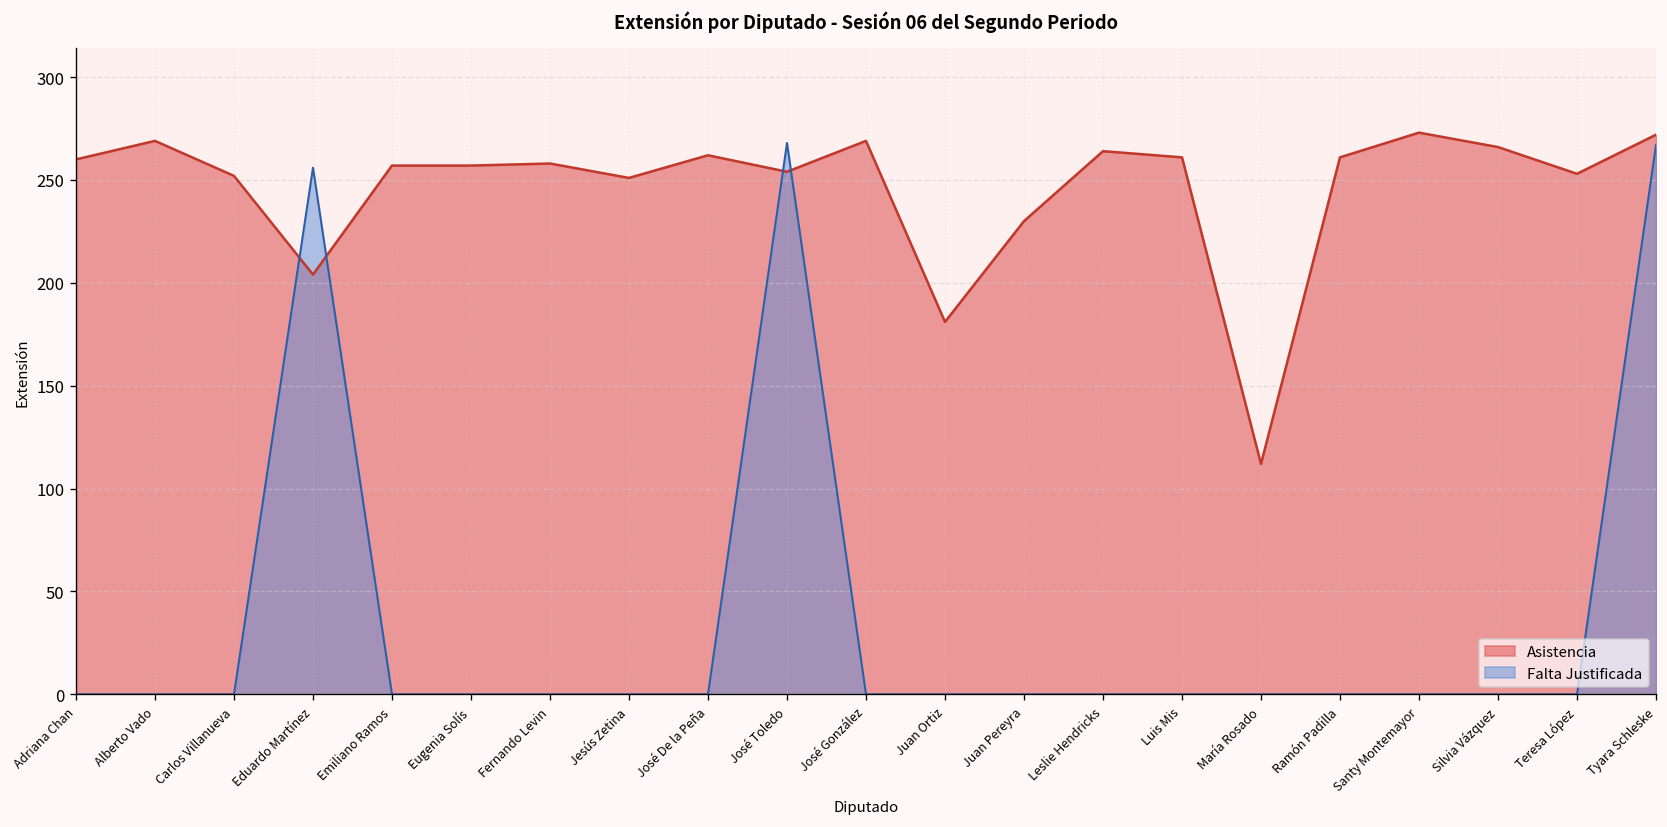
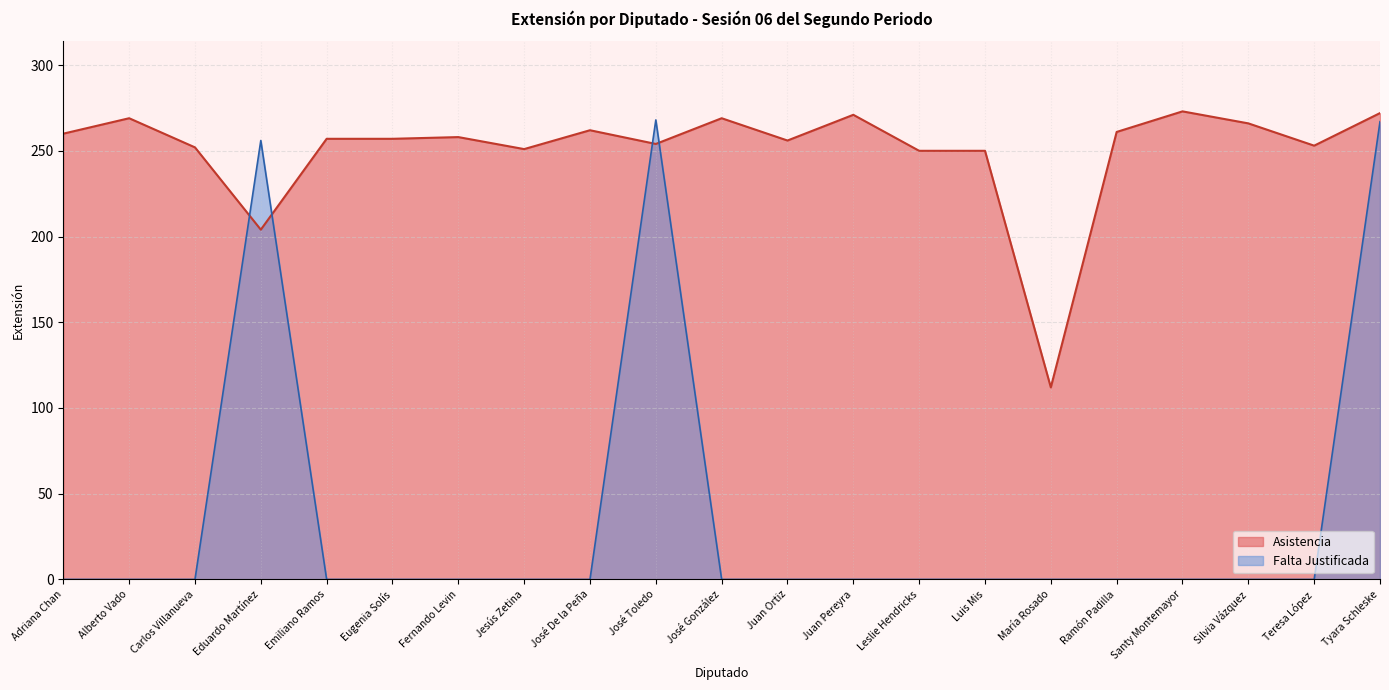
  {
    "Asistencia": {
      "Adriana Chan": 260,
      "Alberto Vado": 269,
      "Carlos Villanueva": 252,
      "Eduardo Martínez": 204,
      "Emiliano Ramos": 257,
      "Eugenia Solís": 257,
      "Fernando Levin": 258,
      "Jesús Zetina": 251,
      "José De la Peña": 262,
      "José Toledo": 254,
      "José González": 269,
-     "Juan Ortiz": 181,
-     "Juan Pereyra": 230,
-     "Leslie Hendricks": 264,
-     "Luis Mis": 261,
+     "Juan Ortiz": 256,
+     "Juan Pereyra": 271,
+     "Leslie Hendricks": 250,
+     "Luis Mis": 250,
      "María Rosado": 112,
      "Ramón Padilla": 261,
      "Santy Montemayor": 273,
      "Silvia Vázquez": 266,
      "Teresa López": 253,
      "Tyara Schleske": 272
    },
    "Falta Justificada": {
      "Adriana Chan": 0,
      "Alberto Vado": 0,
      "Carlos Villanueva": 0,
      "Eduardo Martínez": 256,
      "Emiliano Ramos": 0,
      "Eugenia Solís": 0,
      "Fernando Levin": 0,
      "Jesús Zetina": 0,
      "José De la Peña": 0,
      "José Toledo": 268,
      "José González": 0,
      "Juan Ortiz": 0,
      "Juan Pereyra": 0,
      "Leslie Hendricks": 0,
      "Luis Mis": 0,
      "María Rosado": 0,
      "Ramón Padilla": 0,
      "Santy Montemayor": 0,
      "Silvia Vázquez": 0,
      "Teresa López": 0,
      "Tyara Schleske": 267
    }
  }
